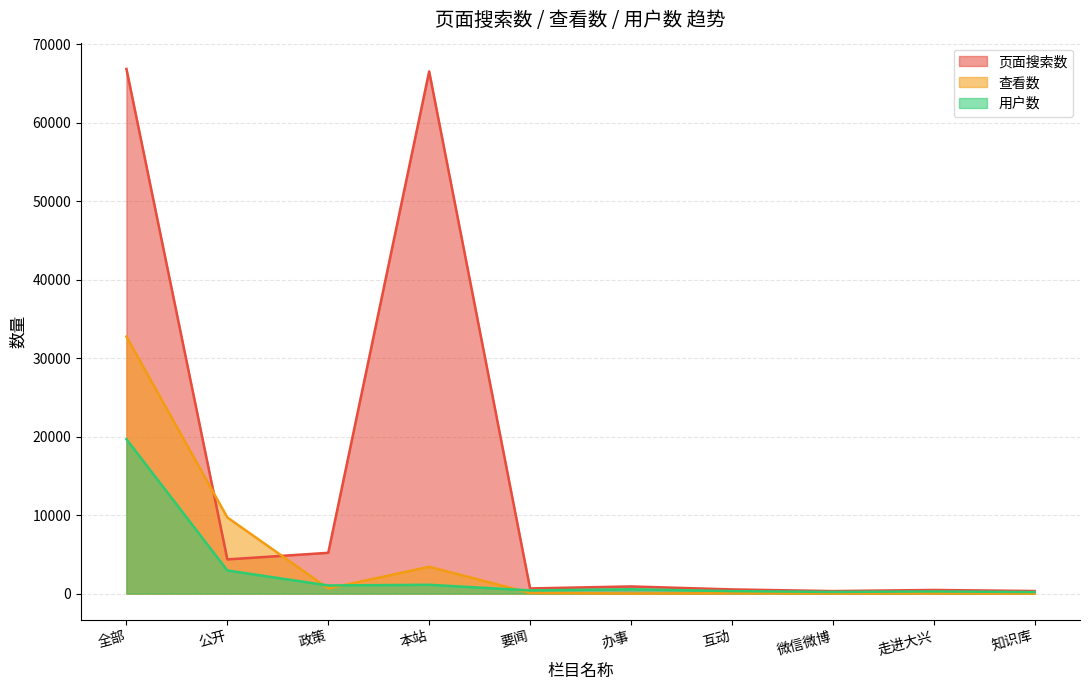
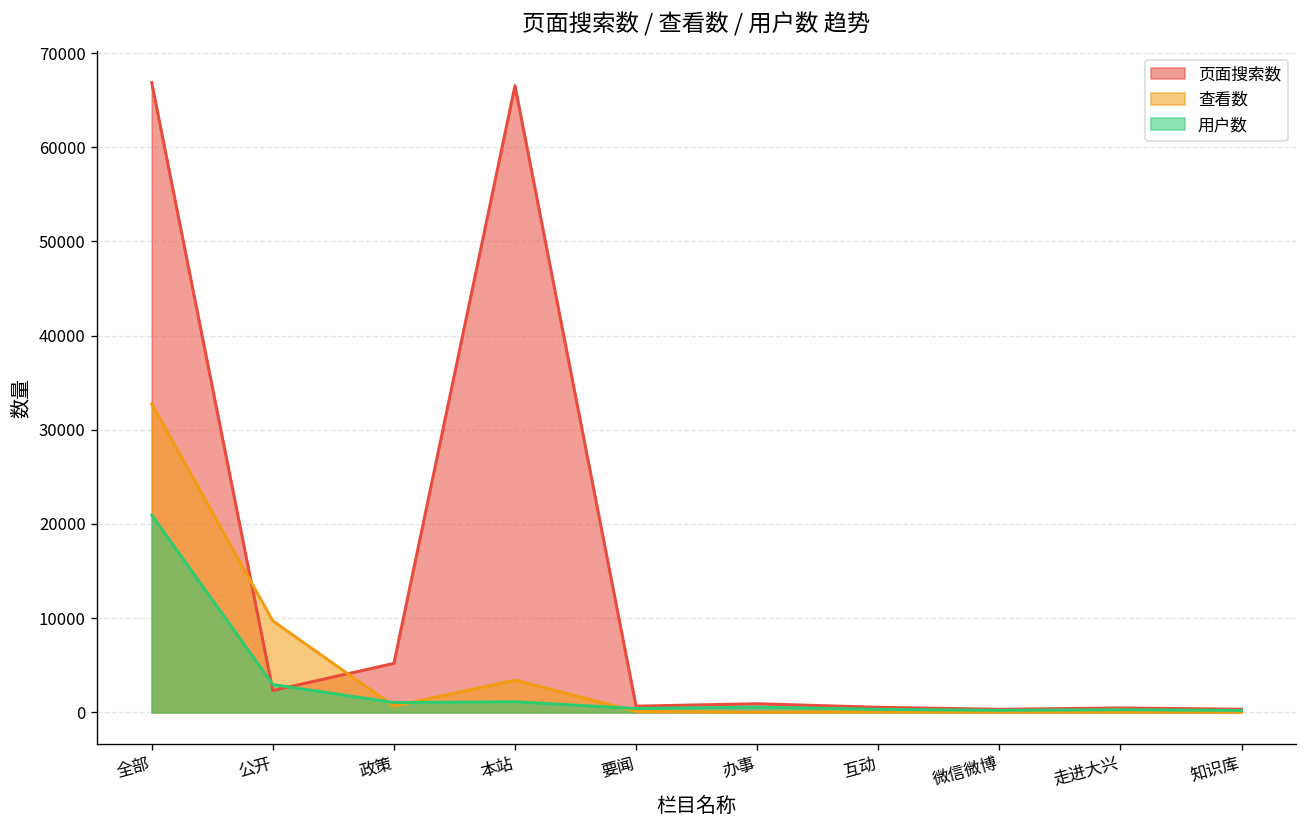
  {
    "页面搜索数": {
      "全部": 67000,
-     "公开": 4000,
+     "公开": 2000,
      "政策": 5000,
      "本站": 67000,
      "办事": 1000
    },
    "查看数": {
      "全部": 33000,
      "公开": 10000,
      "政策": 1000,
      "本站": 3000,
      "办事": 0
    },
    "用户数": {
-     "全部": 20000,
+     "全部": 21000,
      "公开": 3000,
      "政策": 1000,
      "本站": 1000,
      "办事": 1000
    }
  }
